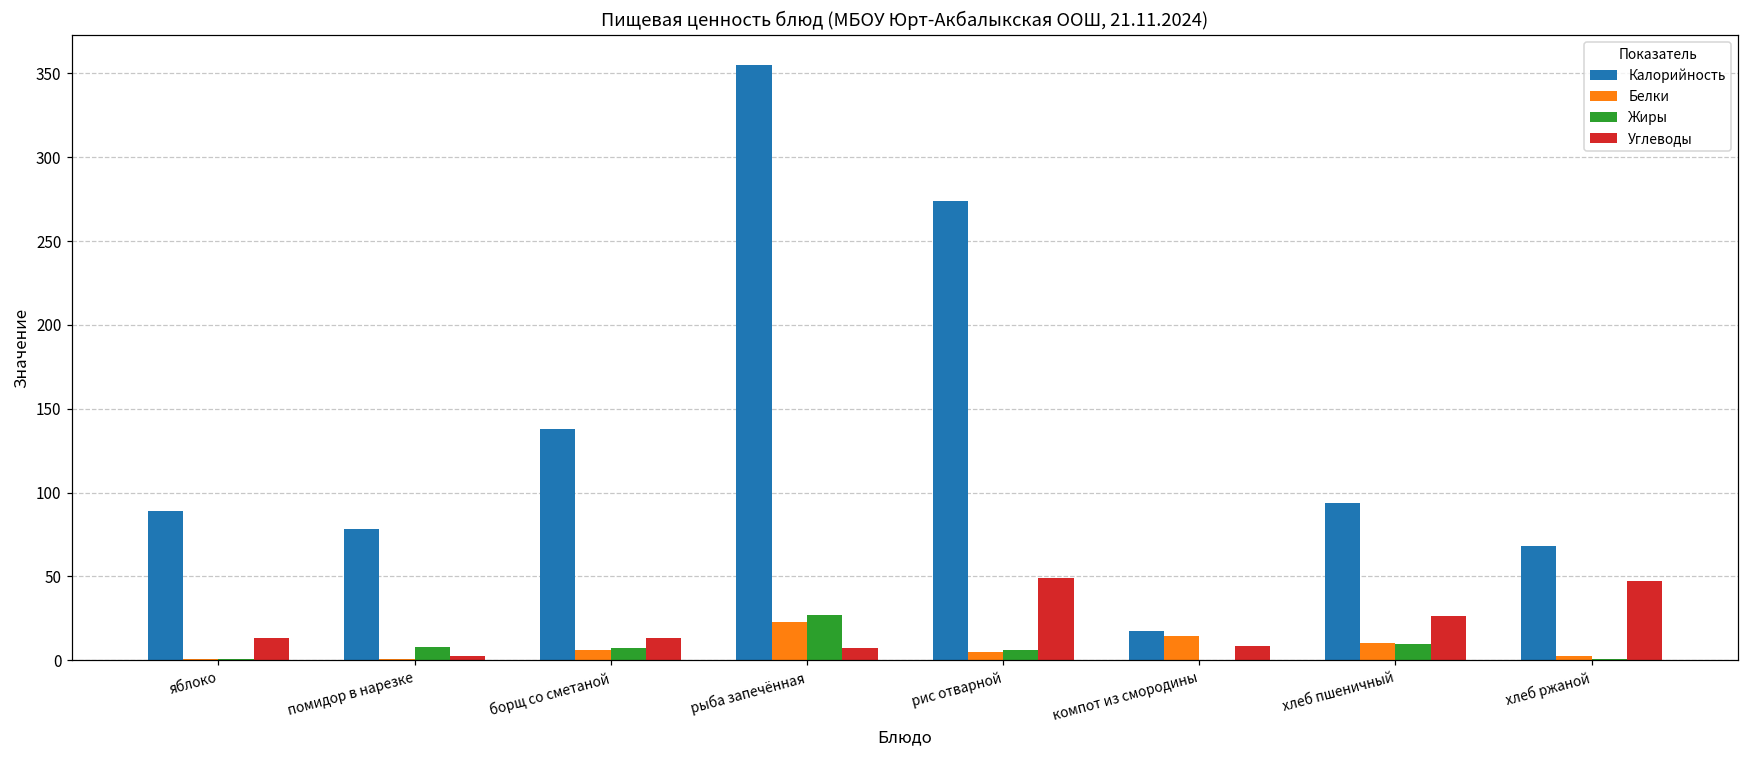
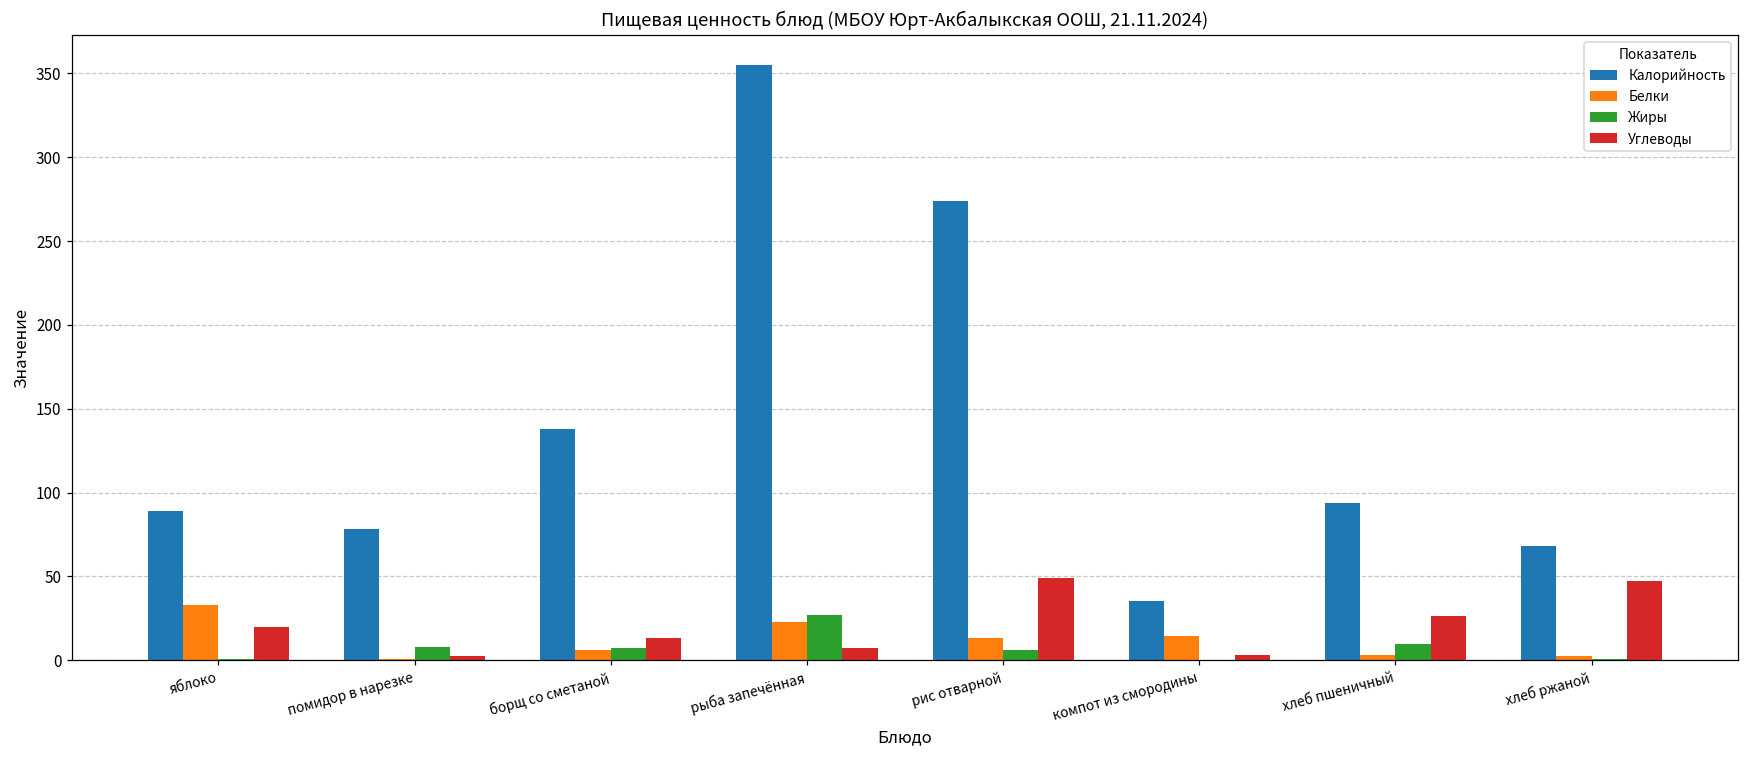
  {
    "Калорийность": {
      "яблоко": 89,
      "помидор в нарезке": 78,
      "борщ со сметаной": 138,
      "рыба запечённая": 355,
      "рис отварной": 274,
-     "компот из смородины": 17,
+     "компот из смородины": 36,
      "хлеб пшеничный": 94,
      "хлеб ржаной": 68
    },
    "Белки": {
-     "яблоко": 1,
+     "яблоко": 33,
      "борщ со сметаной": 6,
      "рыба запечённая": 23,
-     "рис отварной": 5,
+     "рис отварной": 13,
      "компот из смородины": 15,
-     "хлеб пшеничный": 10,
+     "хлеб пшеничный": 3,
      "хлеб ржаной": 3
    },
    "Жиры": {
      "помидор в нарезке": 8,
      "борщ со сметаной": 7,
      "рыба запечённая": 27,
      "рис отварной": 6,
      "хлеб пшеничный": 10
    },
    "Углеводы": {
-     "яблоко": 13,
+     "яблоко": 20,
      "помидор в нарезке": 2,
      "борщ со сметаной": 13,
      "рыба запечённая": 7,
      "рис отварной": 49,
-     "компот из смородины": 8,
+     "компот из смородины": 3,
      "хлеб пшеничный": 26,
      "хлеб ржаной": 47
    }
  }
